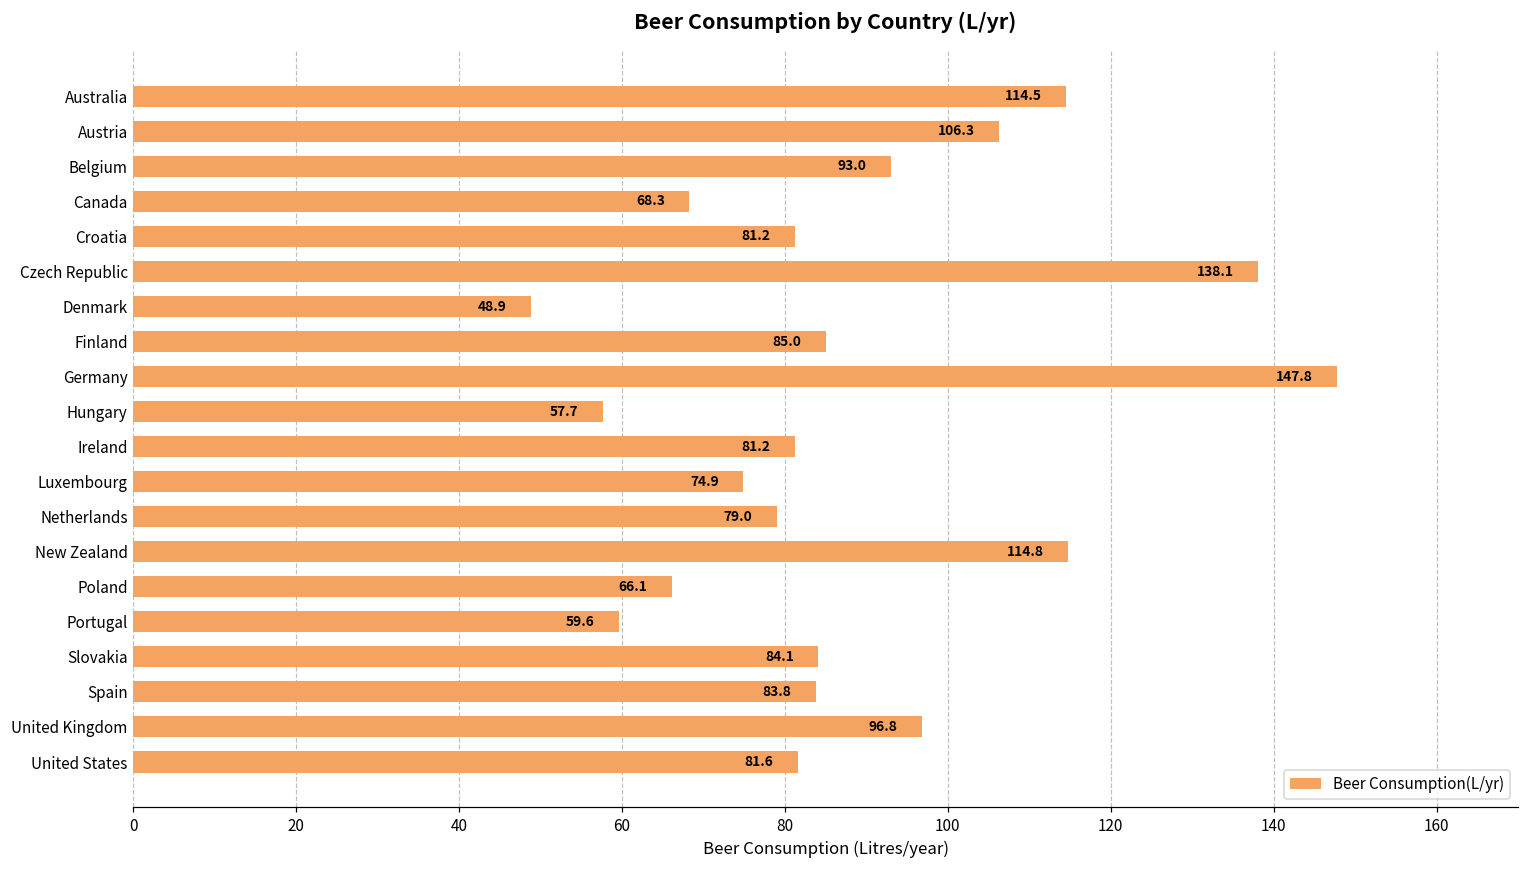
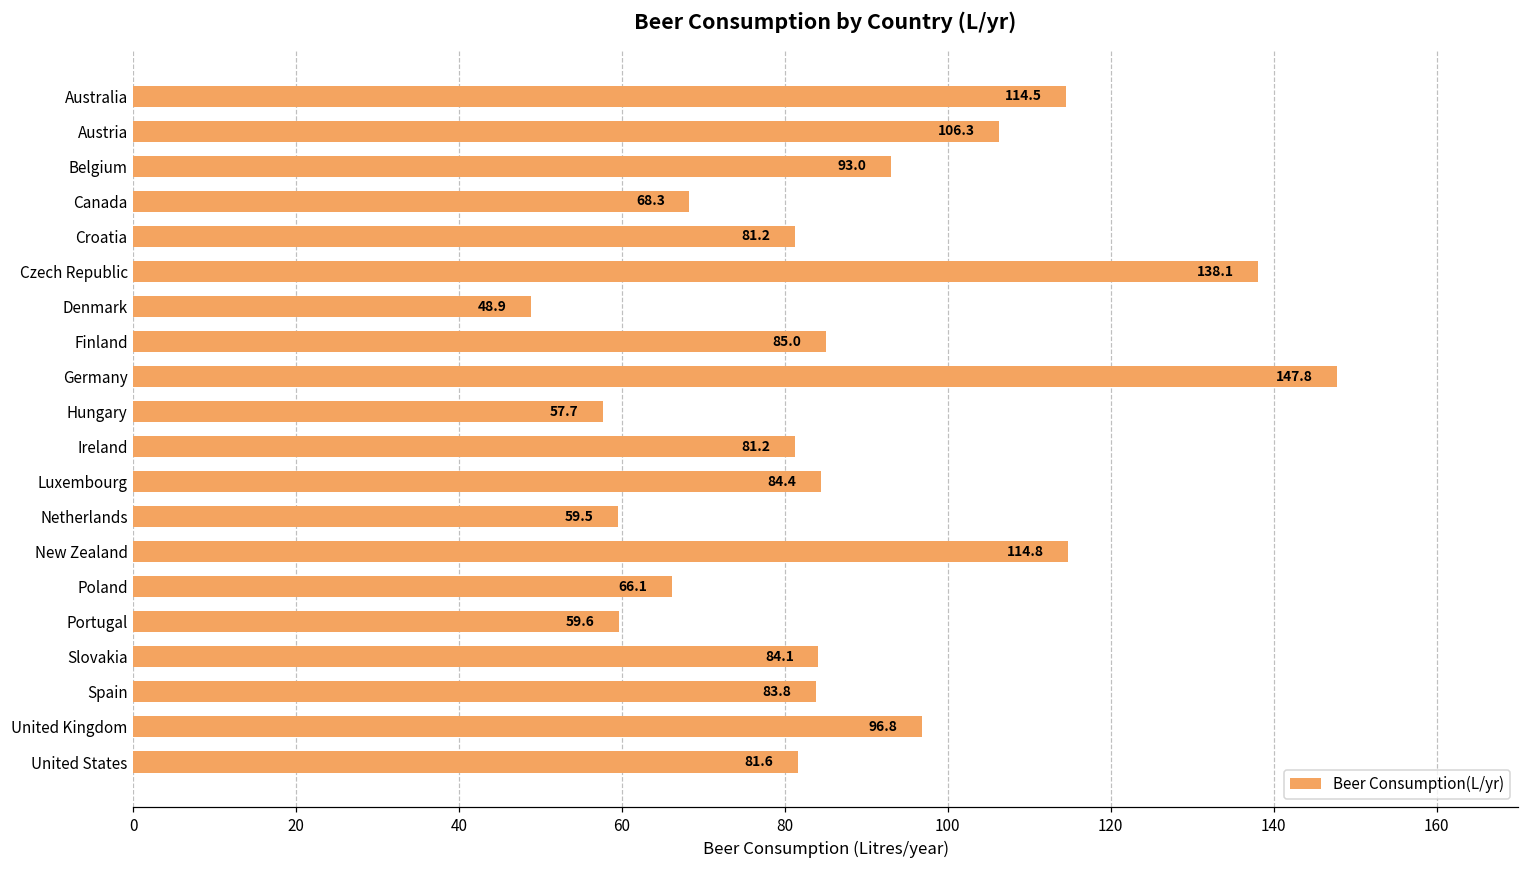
  {
    "Australia": 114.5,
    "Austria": 106.3,
    "Belgium": 93.0,
    "Canada": 68.3,
    "Croatia": 81.2,
    "Czech Republic": 138.1,
    "Denmark": 48.9,
    "Finland": 85.0,
    "Germany": 147.8,
    "Hungary": 57.7,
    "Ireland": 81.2,
-   "Luxembourg": 74.9,
-   "Netherlands": 79.0,
+   "Luxembourg": 84.4,
+   "Netherlands": 59.5,
    "New Zealand": 114.8,
    "Poland": 66.1,
    "Portugal": 59.6,
    "Slovakia": 84.1,
    "Spain": 83.8,
    "United Kingdom": 96.8,
    "United States": 81.6
  }
